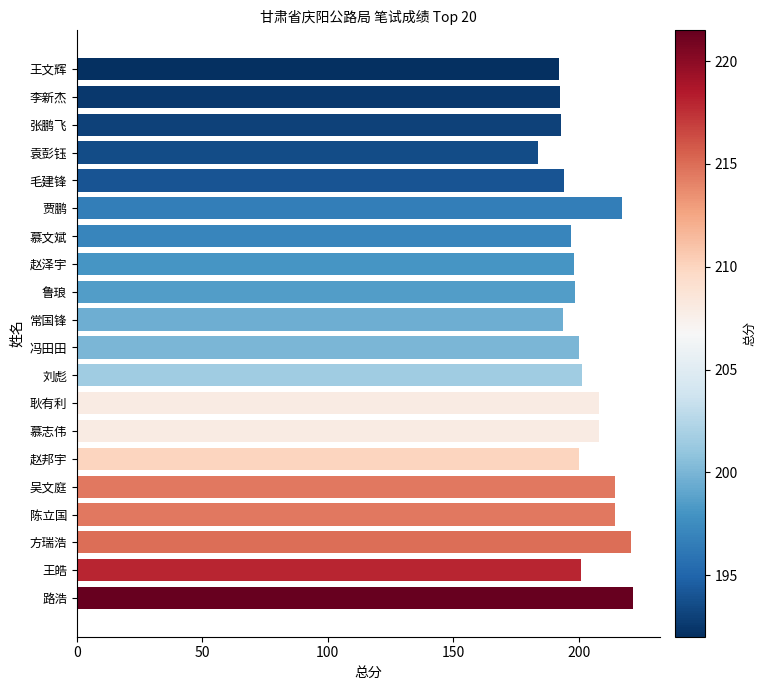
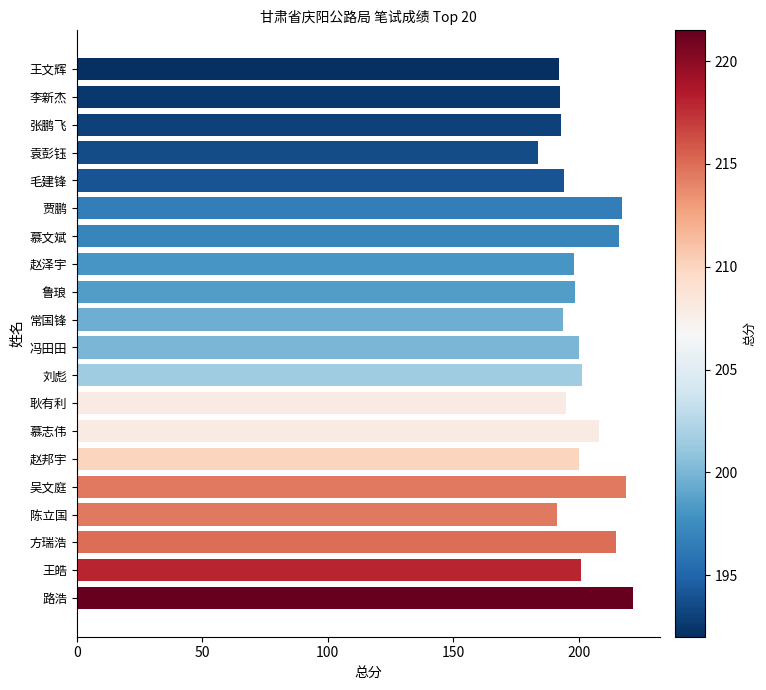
  {
    "王文辉": 192,
    "李新杰": 193,
    "张鹏飞": 193,
    "袁彭钰": 184,
    "毛建锋": 194,
    "贾鹏": 217,
-   "慕文斌": 197,
+   "慕文斌": 216,
    "赵泽宇": 198,
    "鲁琅": 199,
    "常国锋": 194,
    "冯田田": 200,
    "刘彪": 202,
-   "耿有利": 208,
+   "耿有利": 195,
    "慕志伟": 208,
    "赵邦宇": 200,
-   "吴文庭": 215,
-   "陈立国": 215,
-   "方瑞浩": 221,
+   "吴文庭": 219,
+   "陈立国": 191,
+   "方瑞浩": 215,
    "王皓": 201,
    "路浩": 222
  }
